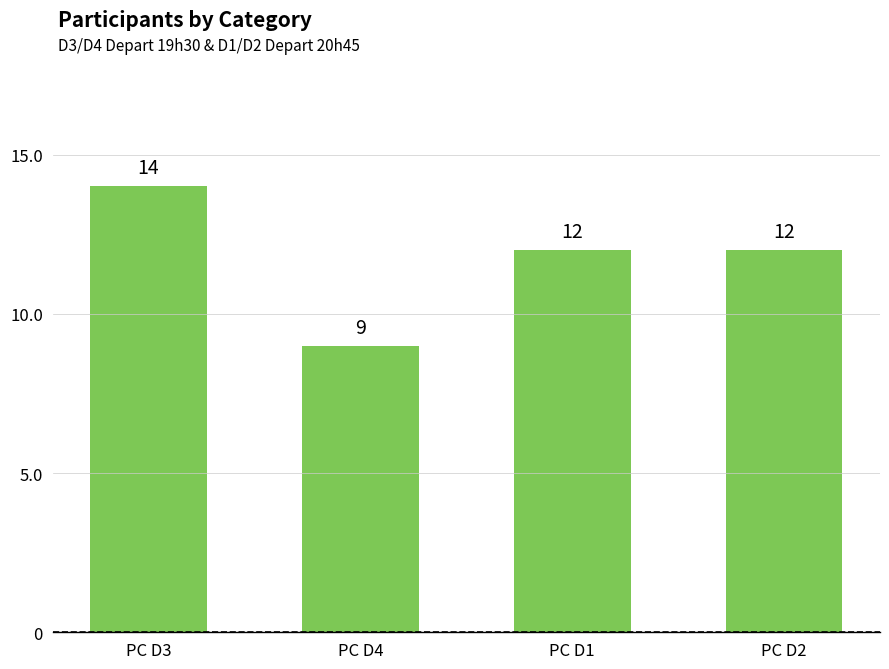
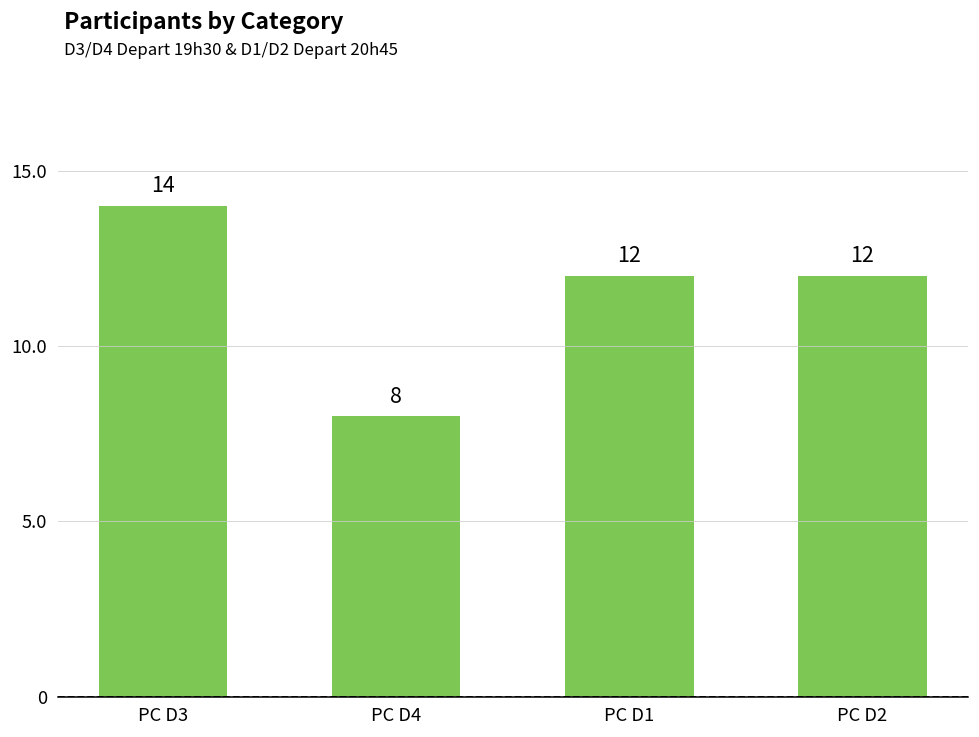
  {
    "PC D3": 14,
-   "PC D4": 9,
+   "PC D4": 8,
    "PC D1": 12,
    "PC D2": 12
  }
